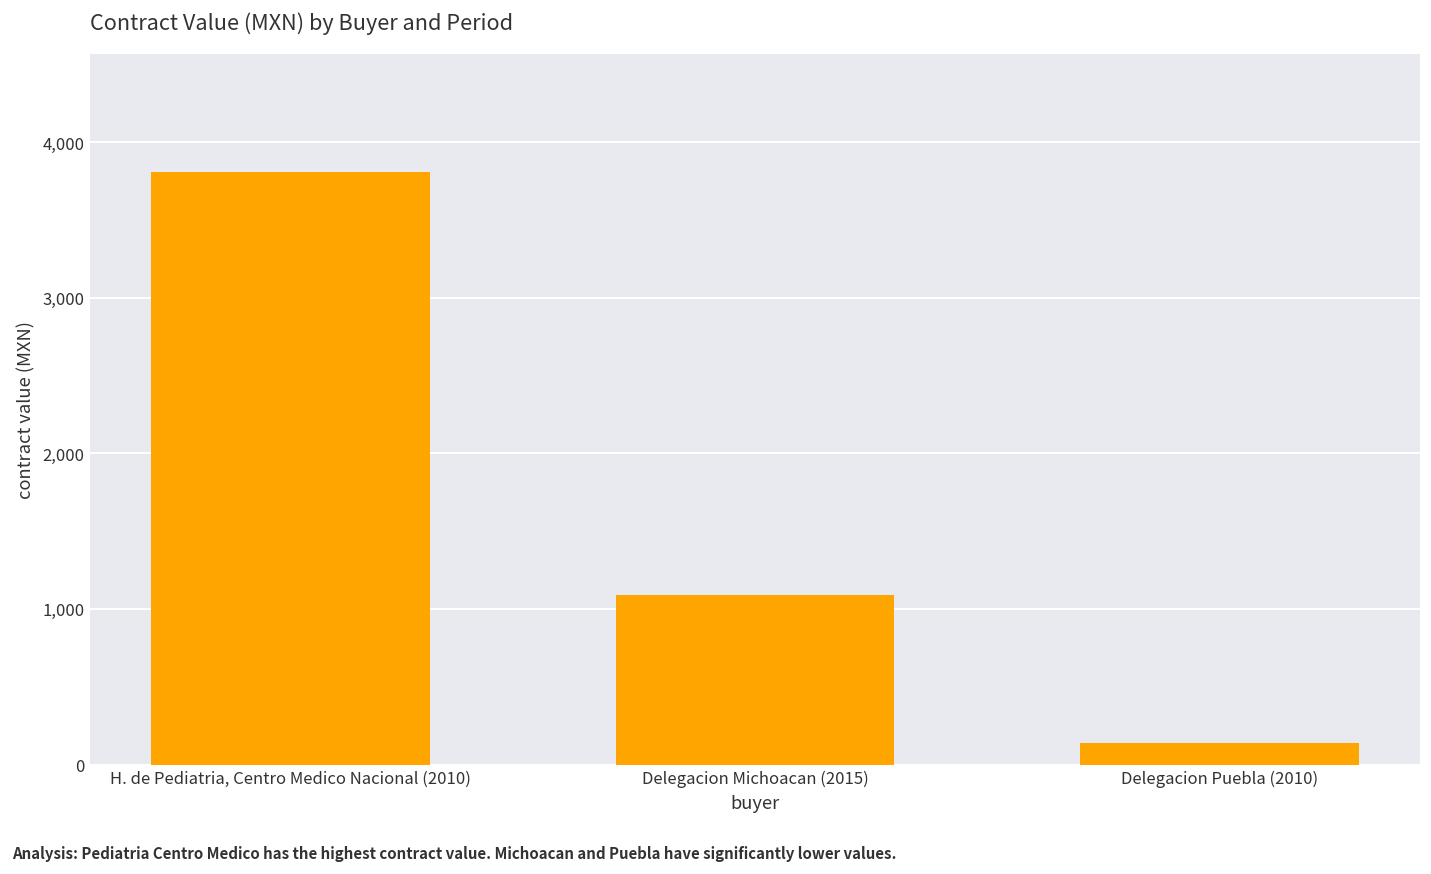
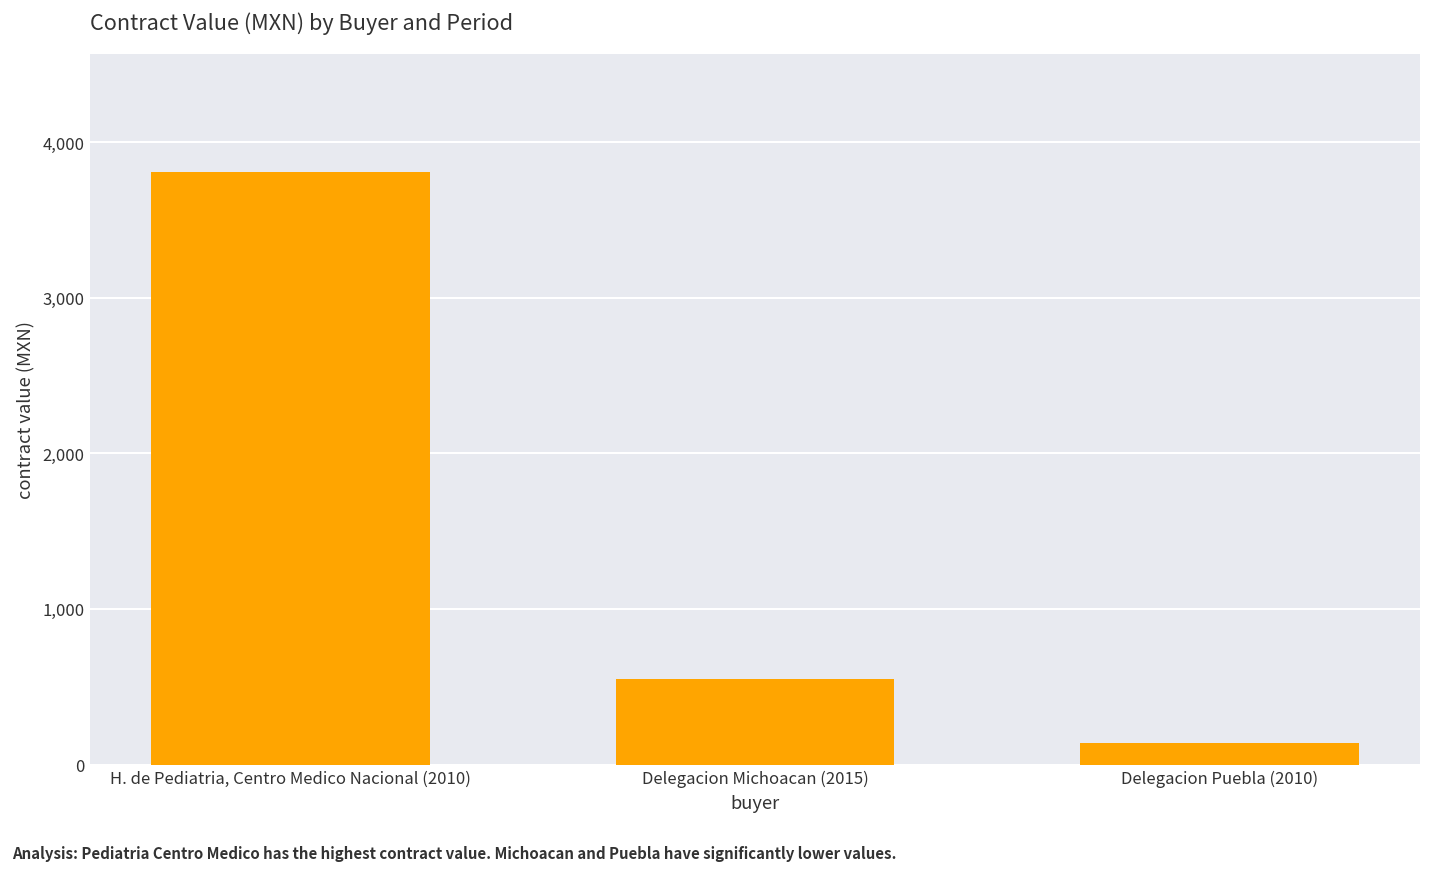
  {
    "H. de Pediatria, Centro Medico Nacional (2010)": "3,810",
-   "Delegacion Michoacan (2015)": "1,090",
+   "Delegacion Michoacan (2015)": "550",
    "Delegacion Puebla (2010)": "140"
  }
